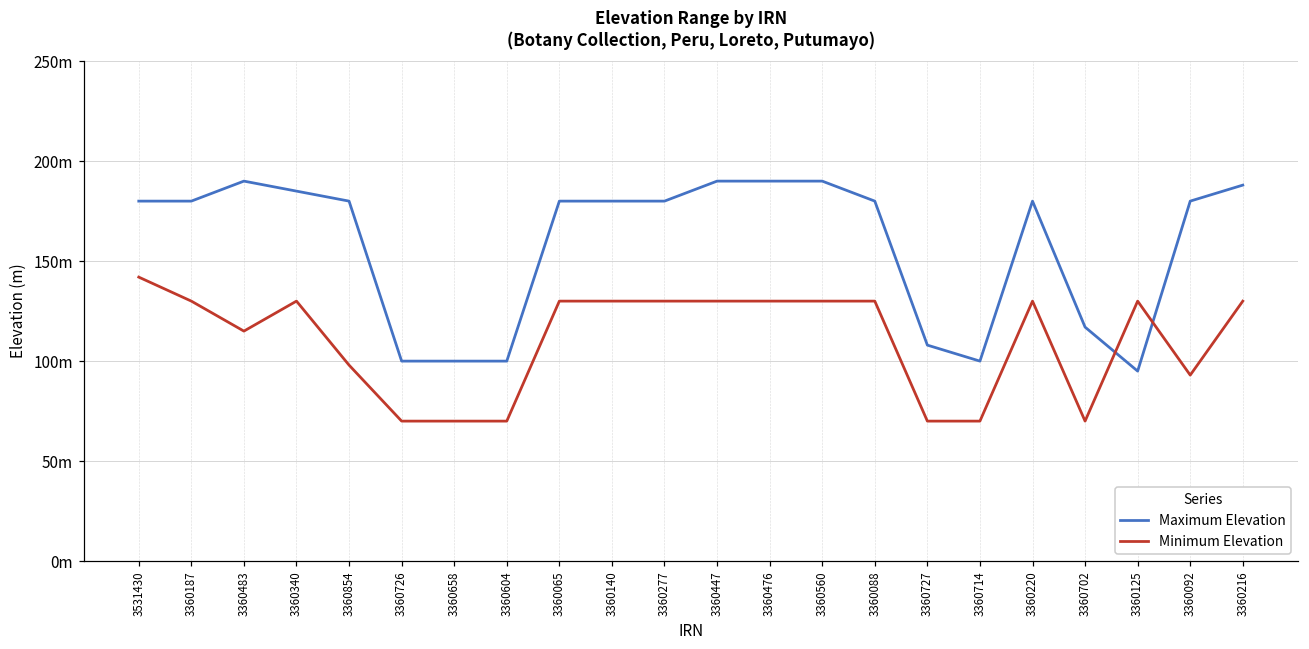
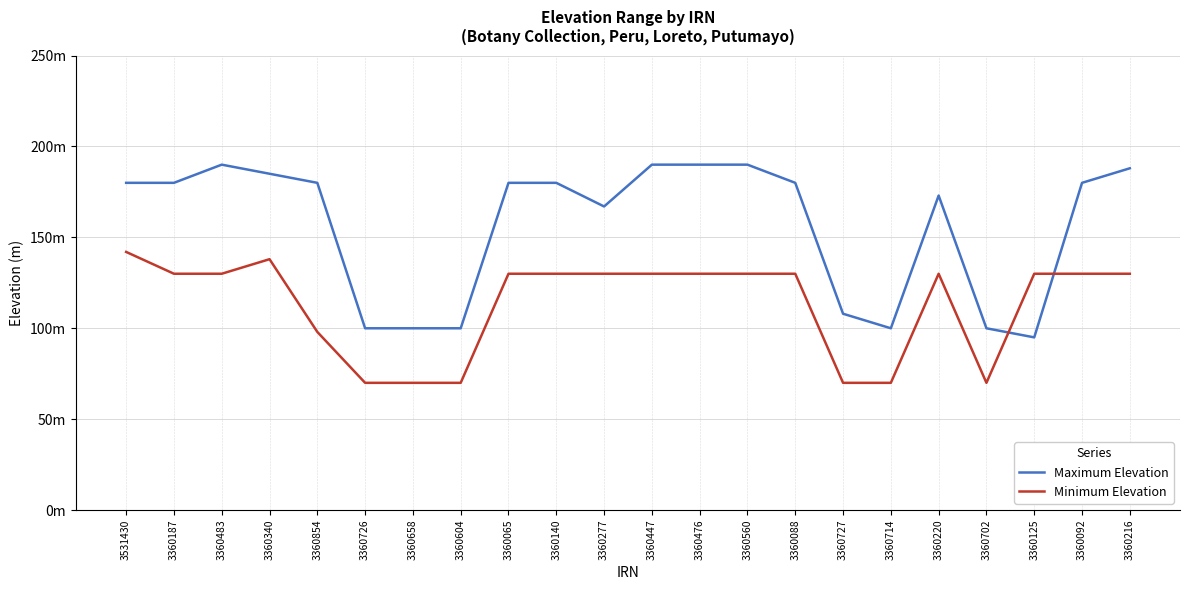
  {
    "Maximum Elevation": {
      "3531430": "180m",
      "3360187": "180m",
      "3360483": "190m",
      "3360340": "185m",
      "3360854": "180m",
      "3360726": "100m",
      "3360658": "100m",
      "3360604": "100m",
      "3360065": "180m",
      "3360140": "180m",
-     "3360277": "180m",
+     "3360277": "167m",
      "3360447": "190m",
      "3360476": "190m",
      "3360560": "190m",
      "3360088": "180m",
      "3360727": "108m",
      "3360714": "100m",
-     "3360220": "180m",
-     "3360702": "117m",
+     "3360220": "173m",
+     "3360702": "100m",
      "3360125": "95m",
      "3360092": "180m",
      "3360216": "188m"
    },
    "Minimum Elevation": {
      "3531430": "142m",
      "3360187": "130m",
-     "3360483": "115m",
-     "3360340": "130m",
+     "3360483": "130m",
+     "3360340": "138m",
      "3360854": "98m",
      "3360726": "70m",
      "3360658": "70m",
      "3360604": "70m",
      "3360065": "130m",
      "3360140": "130m",
      "3360277": "130m",
      "3360447": "130m",
      "3360476": "130m",
      "3360560": "130m",
      "3360088": "130m",
      "3360727": "70m",
      "3360714": "70m",
      "3360220": "130m",
      "3360702": "70m",
      "3360125": "130m",
-     "3360092": "93m",
+     "3360092": "130m",
      "3360216": "130m"
    }
  }
